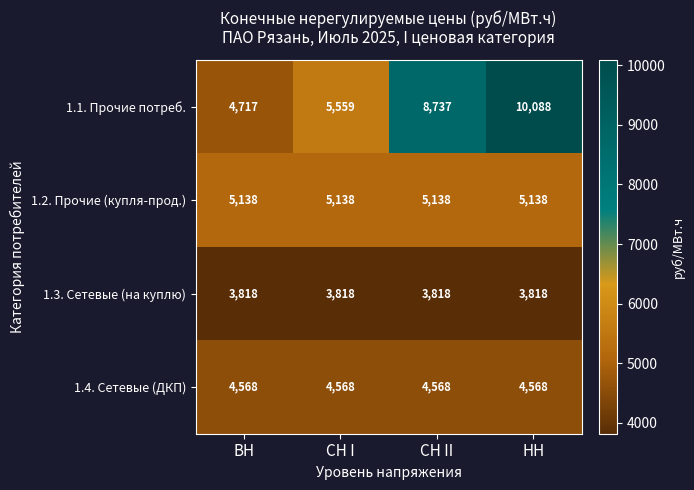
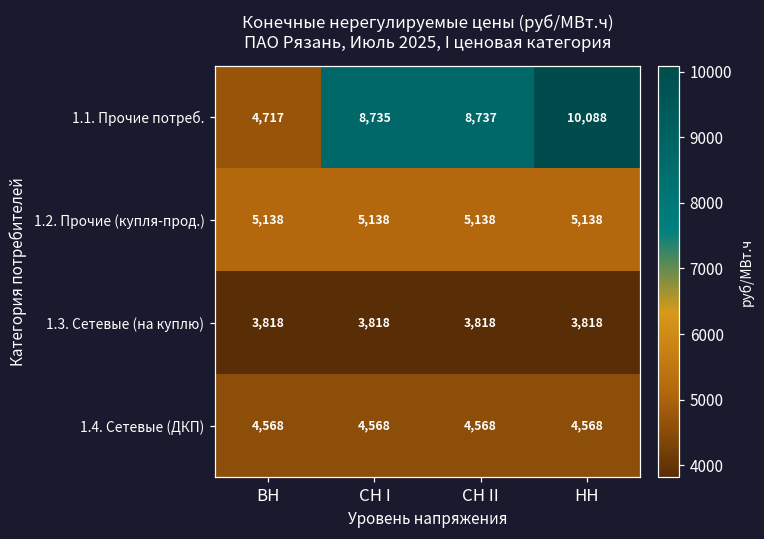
  {
    "1.1. Прочие потреб.": {
      "ВН": "4,717",
-     "СН I": "5,559",
+     "СН I": "8,735",
      "СН II": "8,737",
      "НН": "10,088"
    },
    "1.2. Прочие (купля-прод.)": {
      "ВН": "5,138",
      "СН I": "5,138",
      "СН II": "5,138",
      "НН": "5,138"
    },
    "1.3. Сетевые (на куплю)": {
      "ВН": "3,818",
      "СН I": "3,818",
      "СН II": "3,818",
      "НН": "3,818"
    },
    "1.4. Сетевые (ДКП)": {
      "ВН": "4,568",
      "СН I": "4,568",
      "СН II": "4,568",
      "НН": "4,568"
    }
  }
